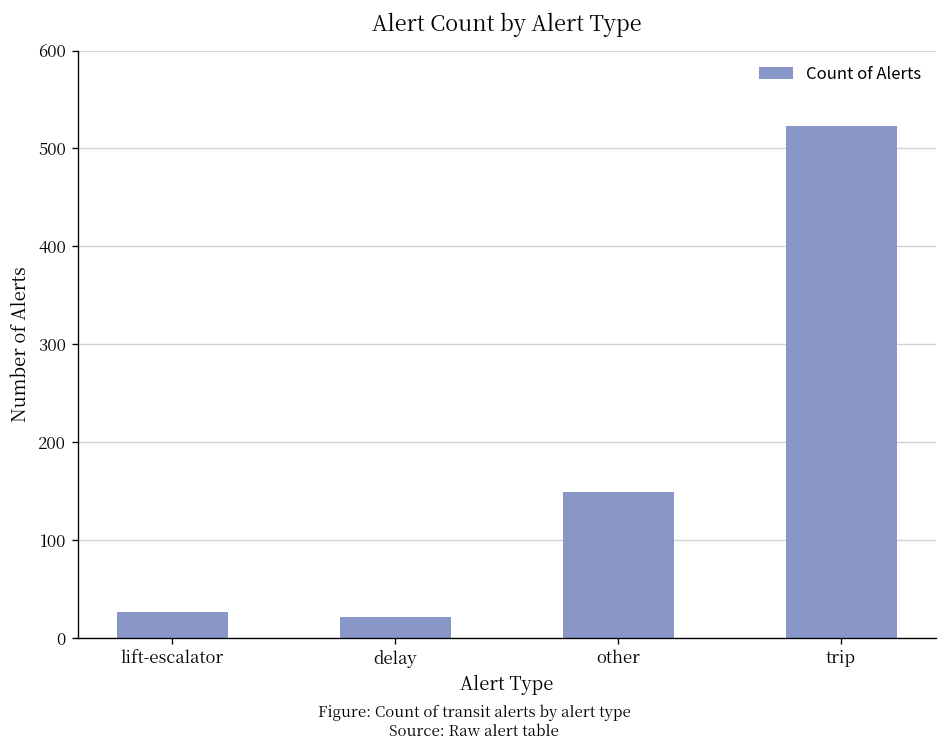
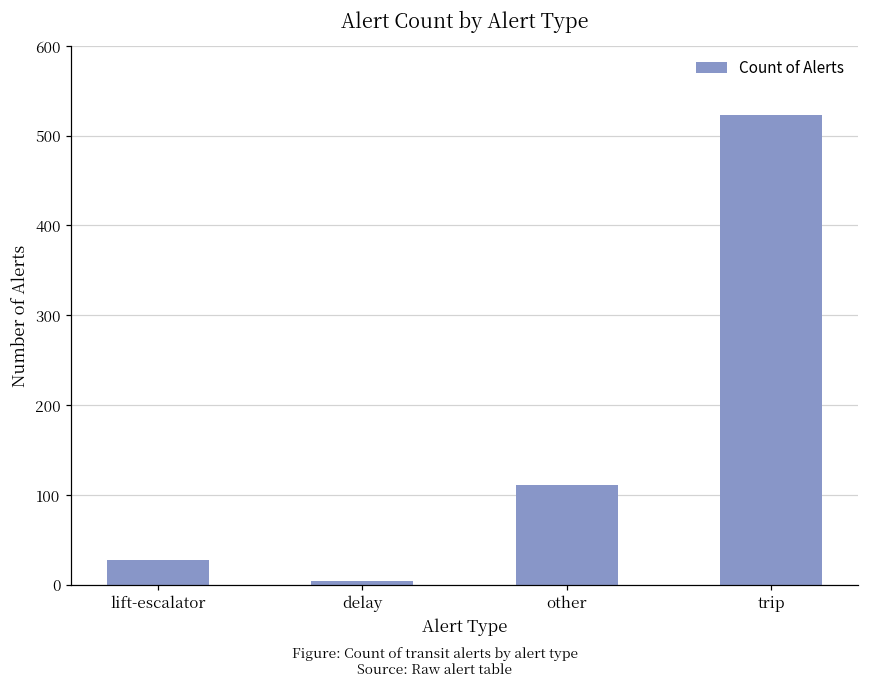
  {
    "lift-escalator": 30,
-   "delay": 20,
-   "other": 150,
+   "delay": 0,
+   "other": 110,
    "trip": 520
  }
